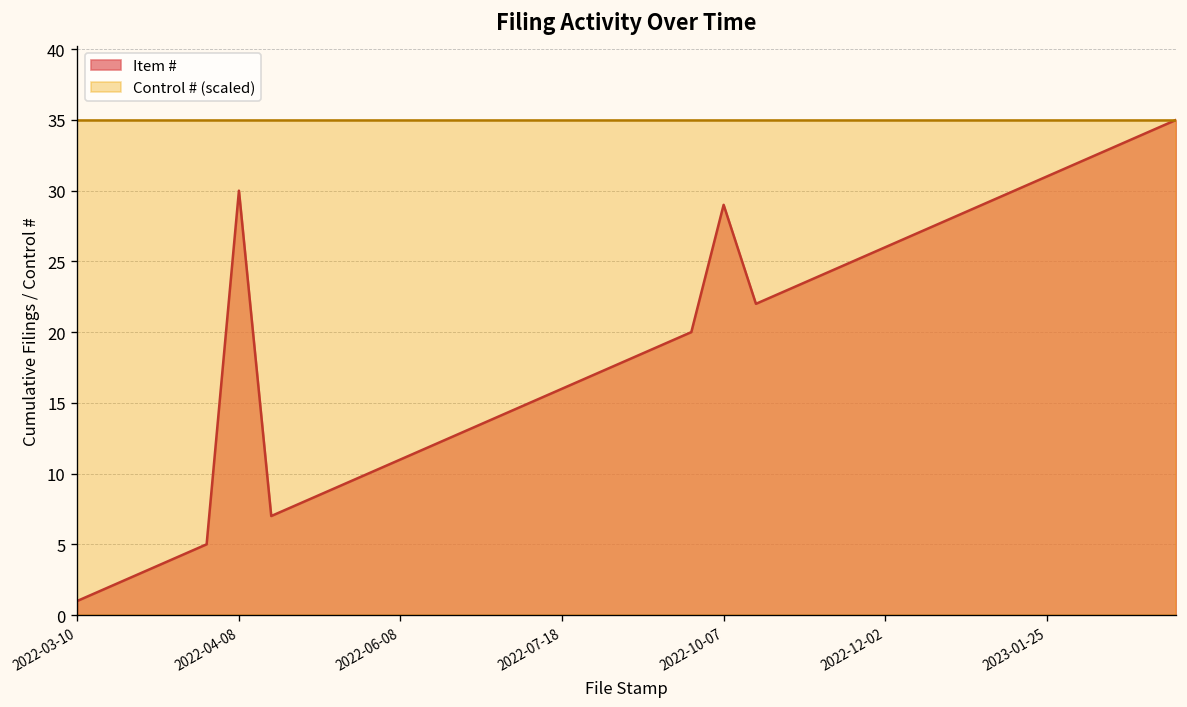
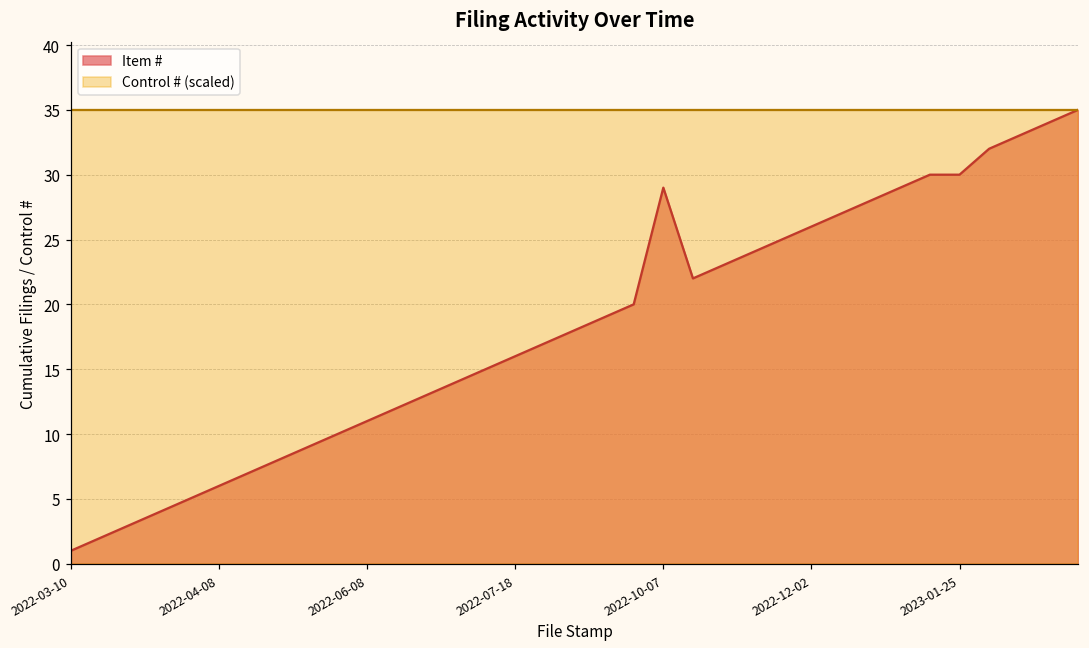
  {
    "Item #": {
      "2022-03-10": 1,
-     "2022-04-08": 30,
+     "2022-04-08": 6,
      "2022-06-08": 11,
      "2022-10-07": 29,
-     "2023-01-25": 31
+     "2023-01-25": 30
    },
    "Control # (scaled)": {
      "2022-03-10": 35,
      "2022-04-08": 35,
      "2022-06-08": 35,
      "2022-10-07": 35,
      "2023-01-25": 35
    }
  }
